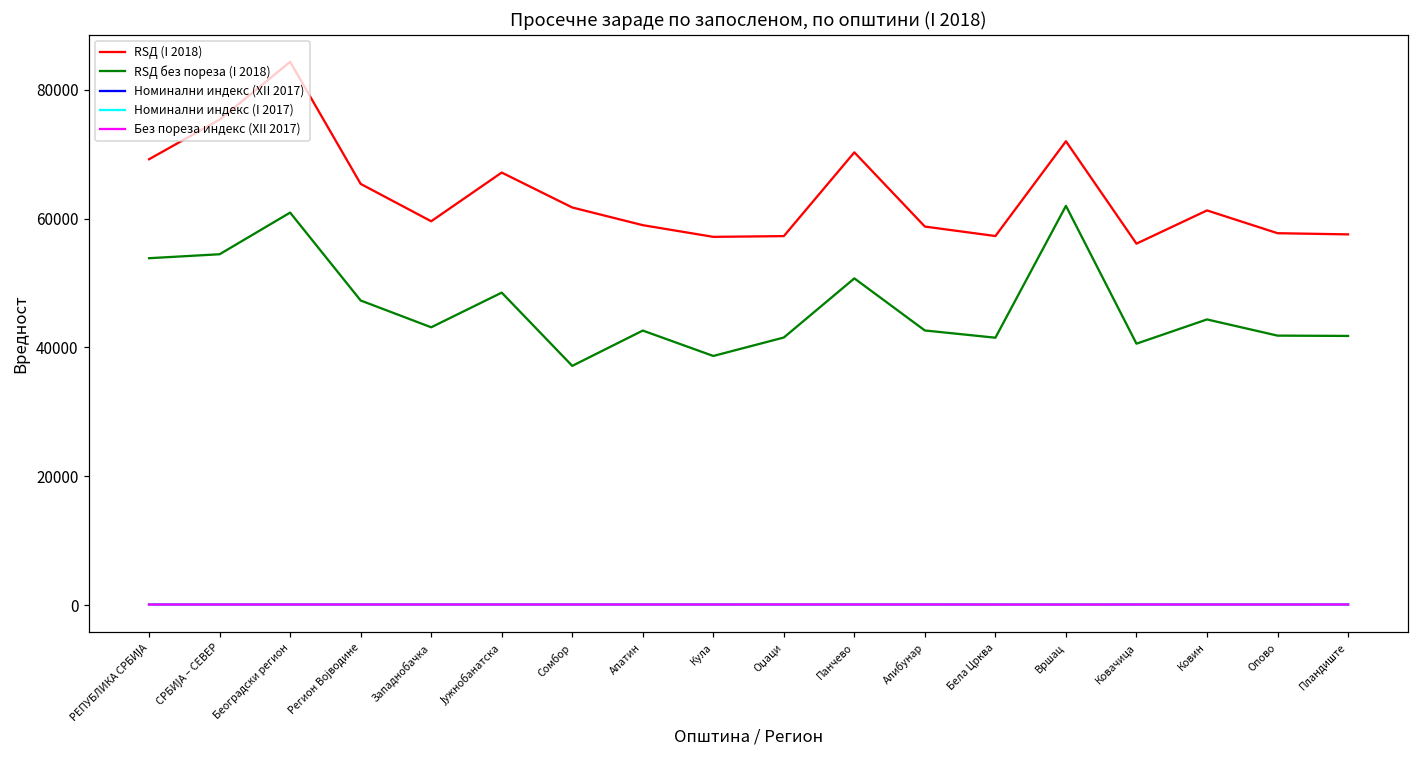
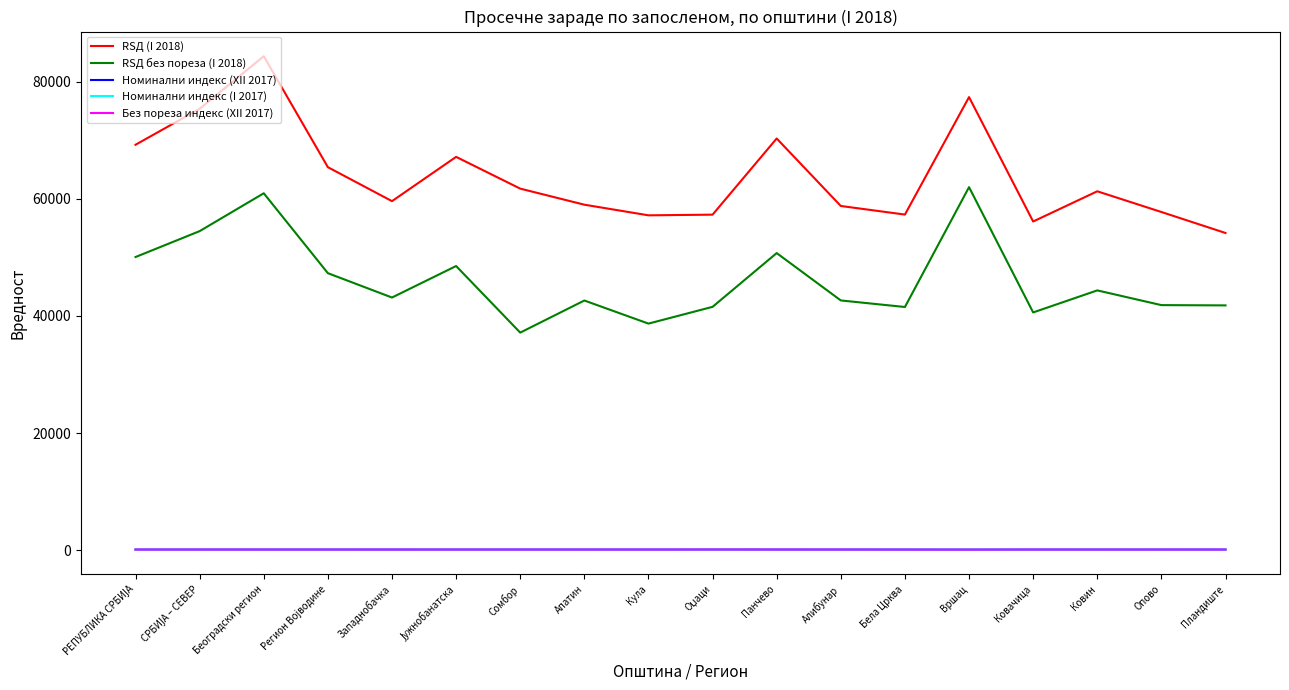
  {
    "RSД (I 2018)": {
      "РЕПУБЛИКА СРБИЈА": 69000,
      "Регион Војводине": 65000,
      "Западнобачка": 60000,
      "Јужнобанатска": 67000,
      "Сомбор": 62000,
      "Апатин": 59000,
      "Кула": 57000,
      "Оџаци": 57000,
      "Панчево": 70000,
      "Алибунар": 59000,
      "Бела Црква": 57000,
-     "Вршац": 72000,
+     "Вршац": 77000,
      "Ковачица": 56000,
      "Ковин": 61000,
      "Опово": 58000,
-     "Пландиште": 58000
+     "Пландиште": 54000
    },
    "RSД без пореза (I 2018)": {
-     "РЕПУБЛИКА СРБИЈА": 54000,
+     "РЕПУБЛИКА СРБИЈА": 50000,
      "СРБИЈА – СЕВЕР": 54000,
      "Београдски регион": 61000,
      "Регион Војводине": 47000,
      "Западнобачка": 43000,
      "Јужнобанатска": 49000,
      "Сомбор": 37000,
      "Апатин": 43000,
      "Кула": 39000,
      "Оџаци": 42000,
      "Панчево": 51000,
      "Алибунар": 43000,
      "Бела Црква": 42000,
      "Вршац": 62000,
      "Ковачица": 41000,
      "Ковин": 44000,
      "Опово": 42000,
      "Пландиште": 42000
    },
    "Без пореза индекс (XII 2017)": {
      "РЕПУБЛИКА СРБИЈА": 0,
      "СРБИЈА – СЕВЕР": 0,
      "Београдски регион": 0,
      "Регион Војводине": 0,
      "Западнобачка": 0,
      "Јужнобанатска": 0,
      "Сомбор": 0,
      "Апатин": 0,
      "Кула": 0,
      "Оџаци": 0,
      "Панчево": 0,
      "Алибунар": 0,
      "Бела Црква": 0,
      "Вршац": 0,
      "Ковачица": 0,
      "Ковин": 0,
      "Опово": 0,
      "Пландиште": 0
    }
  }
